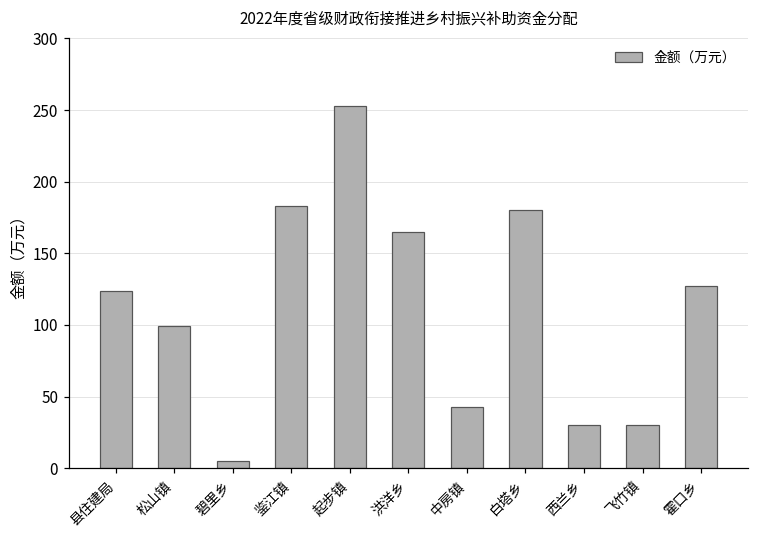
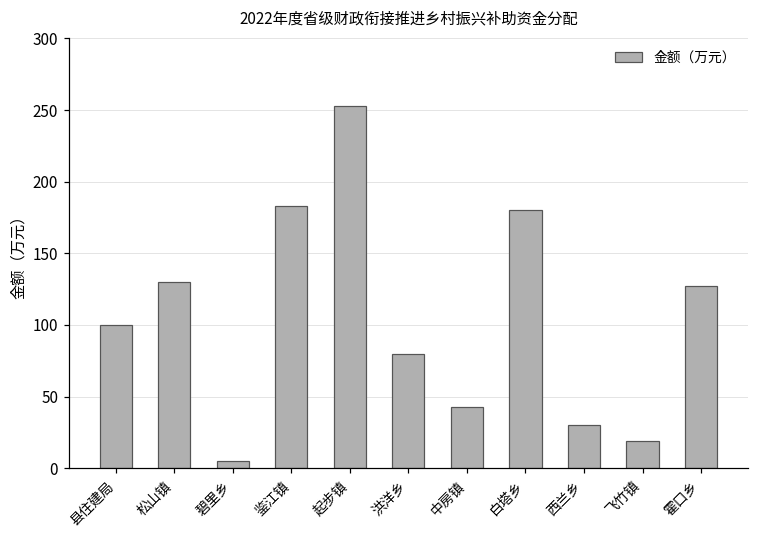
  {
-   "县住建局": 124,
-   "松山镇": 99,
+   "县住建局": 100,
+   "松山镇": 130,
    "碧里乡": 5,
    "鉴江镇": 183,
    "起步镇": 253,
-   "洪洋乡": 165,
+   "洪洋乡": 80,
    "中房镇": 43,
    "白塔乡": 180,
    "西兰乡": 30,
-   "飞竹镇": 30,
+   "飞竹镇": 19,
    "霍口乡": 127
  }
